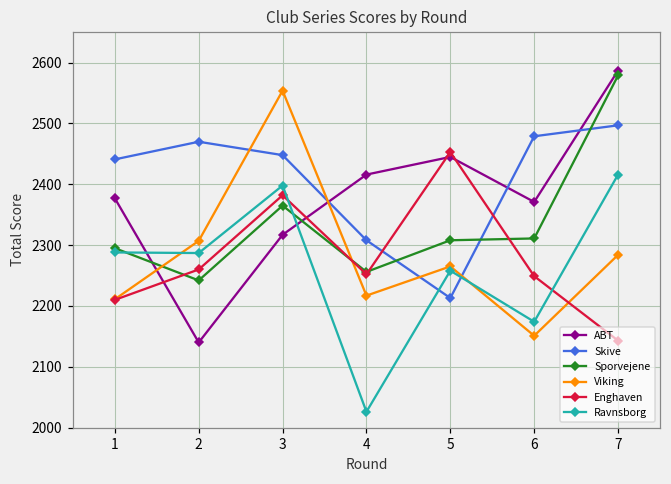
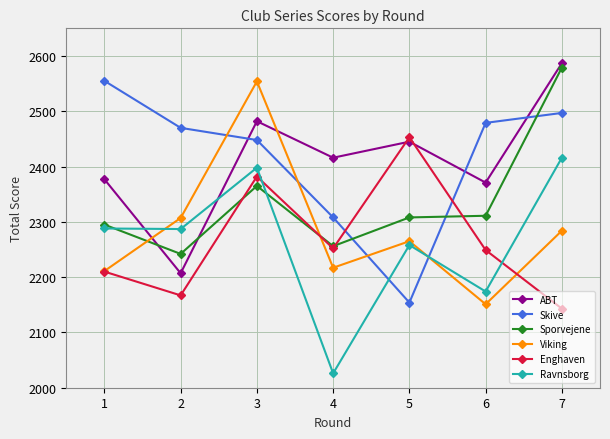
  {
    "ABT": {
      "1": 2380,
-     "2": 2140,
-     "3": 2320,
+     "2": 2210,
+     "3": 2480,
      "4": 2420,
      "5": 2450,
      "6": 2370,
      "7": 2590
    },
    "Skive": {
-     "1": 2440,
+     "1": 2560,
      "2": 2470,
      "3": 2450,
      "4": 2310,
-     "5": 2210,
+     "5": 2150,
      "6": 2480,
      "7": 2500
    },
    "Sporvejene": {
      "1": 2300,
      "2": 2240,
      "3": 2370,
      "5": 2310,
      "6": 2310,
      "7": 2580
    },
    "Viking": {
      "2": 2310,
      "3": 2550,
      "4": 2220,
      "5": 2270,
      "6": 2150,
      "7": 2280
    },
    "Enghaven": {
-     "2": 2260,
+     "2": 2170,
      "3": 2380,
      "5": 2450,
      "6": 2250
    },
    "Ravnsborg": {
      "1": 2290,
      "2": 2290,
      "3": 2400,
      "4": 2030,
      "5": 2260,
      "6": 2170,
      "7": 2420
    }
  }
